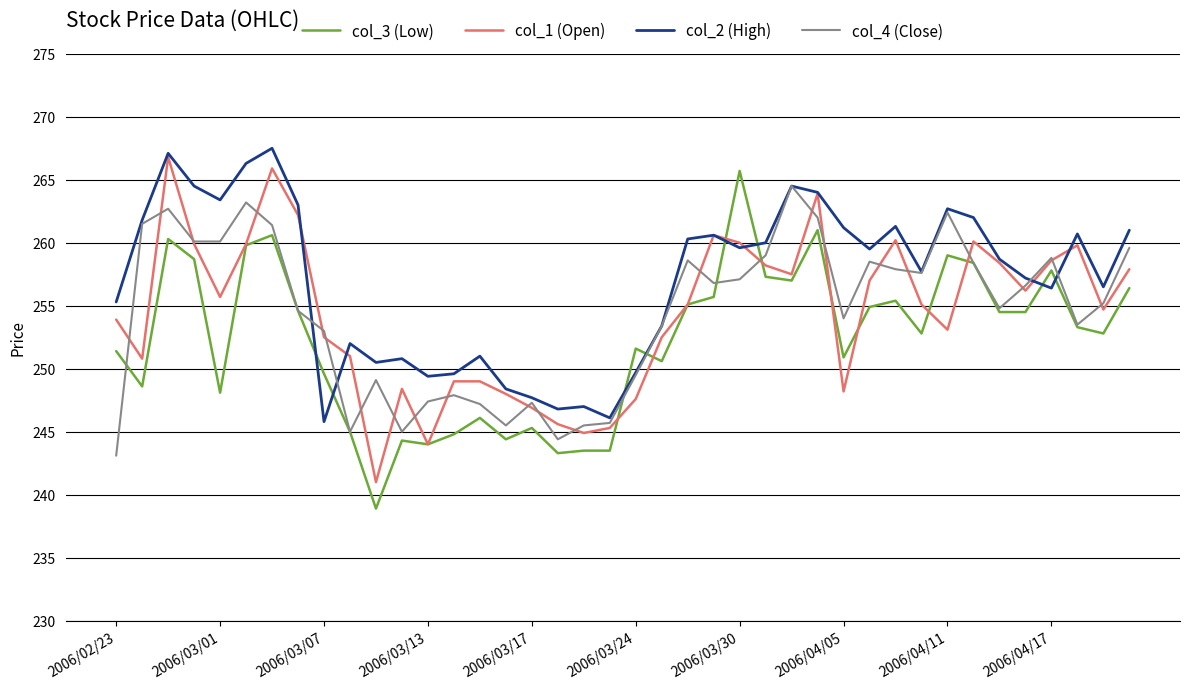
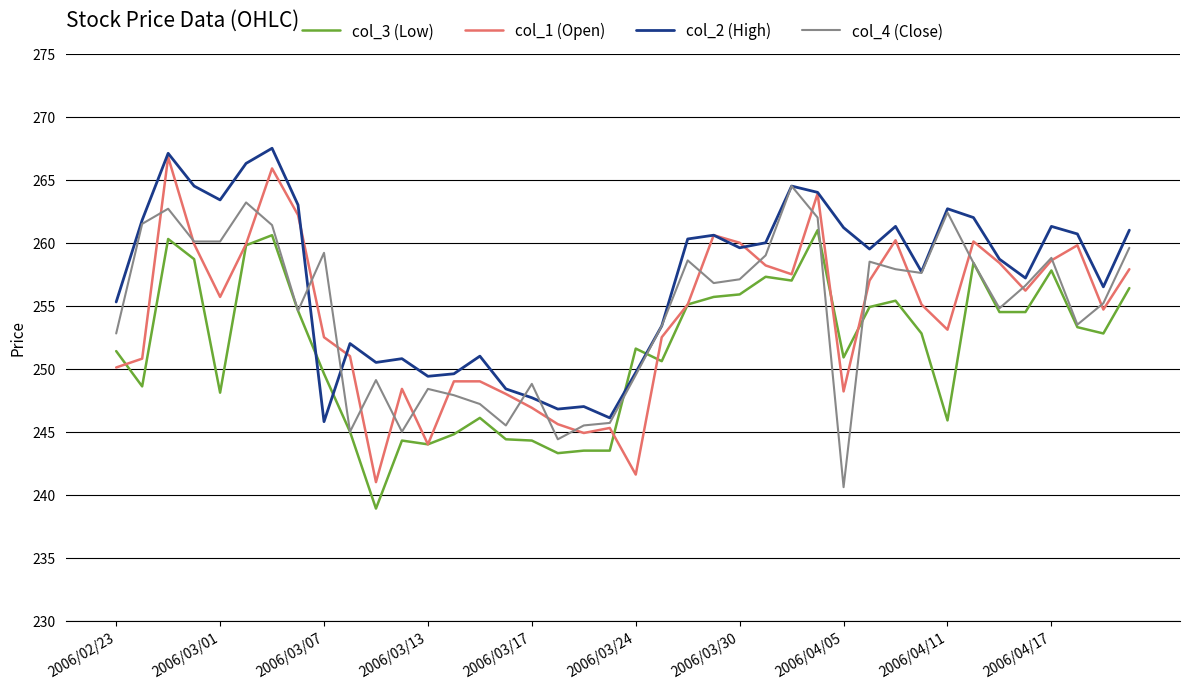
  {
    "col_3 (Low)": {
      "2006/02/23": 251.4,
      "2006/03/01": 248.1,
      "2006/03/07": 249.6,
-     "2006/03/17": 245.3,
+     "2006/03/17": 244.3,
      "2006/03/24": 251.6,
-     "2006/03/30": 265.7,
+     "2006/03/30": 255.9,
      "2006/04/05": 250.9,
-     "2006/04/11": 259.0,
+     "2006/04/11": 245.9,
      "2006/04/17": 257.8
    },
    "col_1 (Open)": {
-     "2006/02/23": 253.9,
+     "2006/02/23": 250.1,
      "2006/03/01": 255.7,
      "2006/03/07": 252.5,
      "2006/03/17": 246.9,
-     "2006/03/24": 247.6,
+     "2006/03/24": 241.6,
      "2006/03/30": 260.0,
      "2006/04/05": 248.2,
      "2006/04/11": 253.1
    },
    "col_2 (High)": {
      "2006/02/23": 255.3,
      "2006/03/01": 263.4,
      "2006/03/07": 245.8,
      "2006/03/13": 249.4,
      "2006/03/17": 247.7,
      "2006/03/30": 259.6,
      "2006/04/05": 261.2,
      "2006/04/11": 262.7,
-     "2006/04/17": 256.4
+     "2006/04/17": 261.3
    },
    "col_4 (Close)": {
-     "2006/02/23": 243.1,
+     "2006/02/23": 252.8,
      "2006/03/01": 260.1,
-     "2006/03/07": 253.0,
-     "2006/03/13": 247.4,
-     "2006/03/17": 247.3,
+     "2006/03/07": 259.2,
+     "2006/03/13": 248.4,
+     "2006/03/17": 248.8,
      "2006/03/30": 257.1,
-     "2006/04/05": 254.0,
+     "2006/04/05": 240.6,
      "2006/04/11": 262.4
    }
  }
